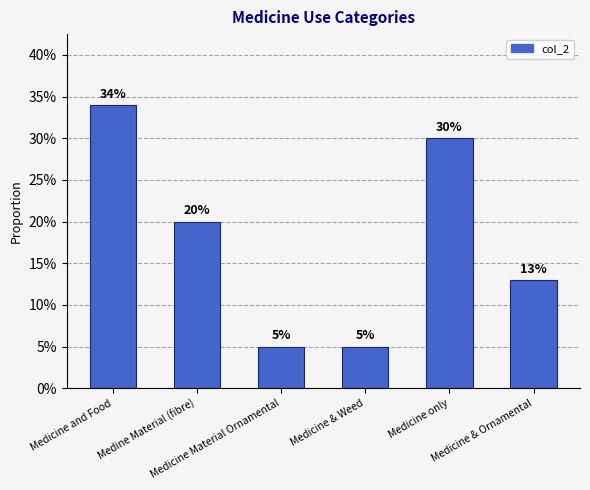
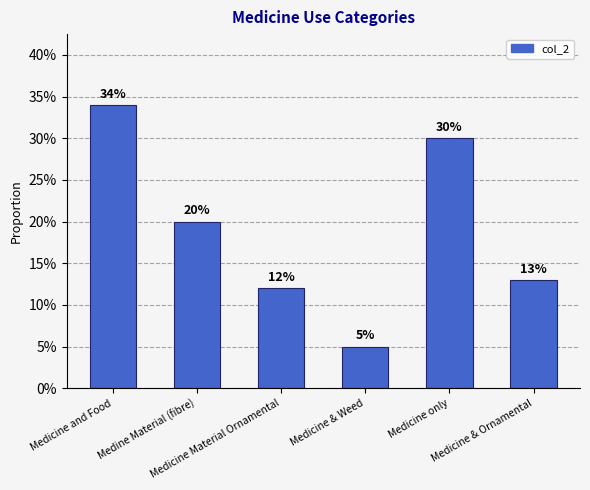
  {
    "Medicine and Food": "34%",
    "Medine Material (fibre)": "20%",
-   "Medicine Material Ornamental": "5%",
+   "Medicine Material Ornamental": "12%",
    "Medicine & Weed": "5%",
    "Medicine only": "30%",
    "Medicine & Ornamental": "13%"
  }
